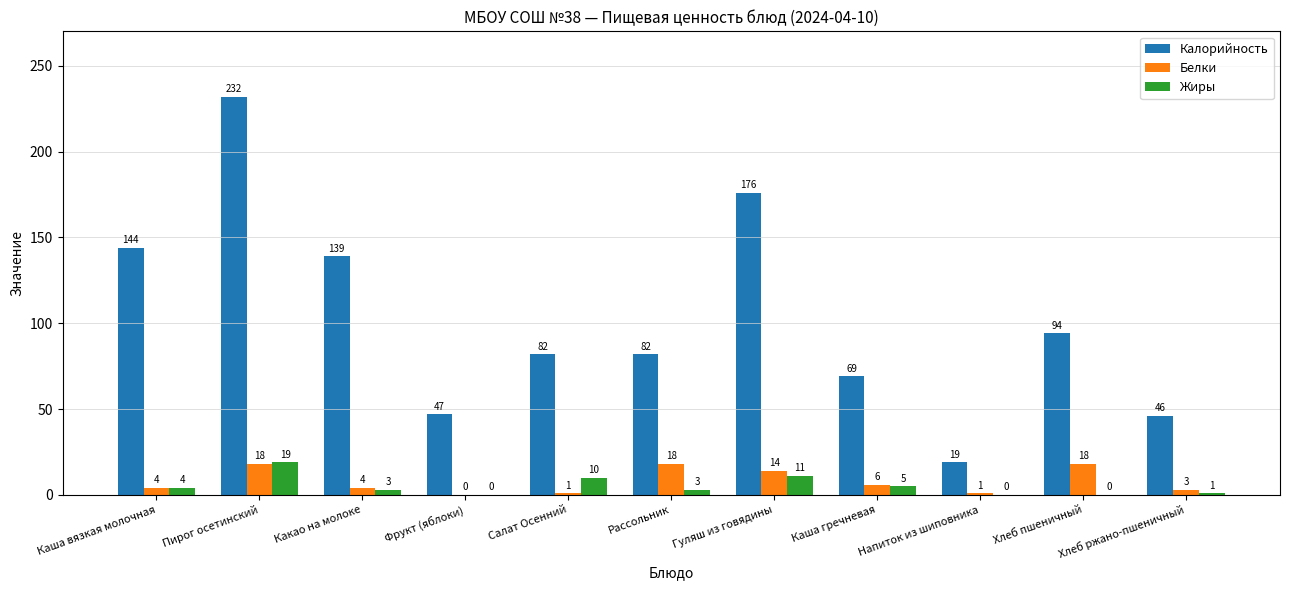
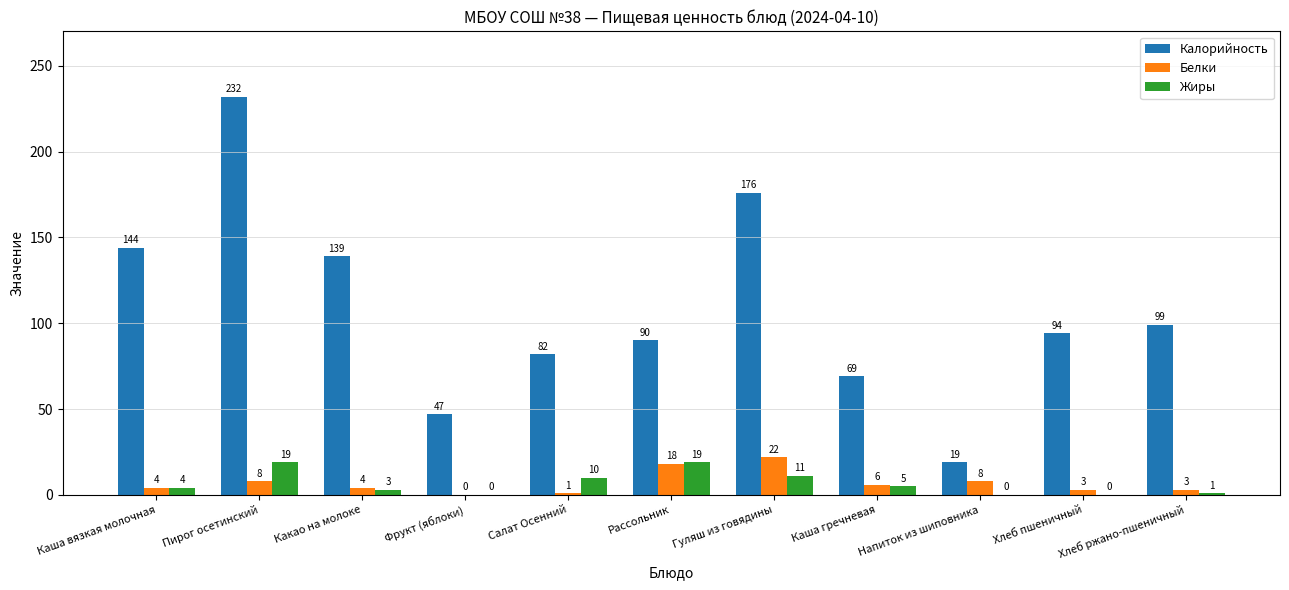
  {
    "Калорийность": {
      "Каша вязкая молочная": 144,
      "Пирог осетинский": 232,
      "Какао на молоке": 139,
      "Фрукт (яблоки)": 47,
      "Салат Осенний": 82,
-     "Рассольник": 82,
+     "Рассольник": 90,
      "Гуляш из говядины": 176,
      "Каша гречневая": 69,
      "Напиток из шиповника": 19,
      "Хлеб пшеничный": 94,
-     "Хлеб ржано-пшеничный": 46
+     "Хлеб ржано-пшеничный": 99
    },
    "Белки": {
      "Каша вязкая молочная": 4,
-     "Пирог осетинский": 18,
+     "Пирог осетинский": 8,
      "Какао на молоке": 4,
      "Фрукт (яблоки)": 0,
      "Салат Осенний": 1,
      "Рассольник": 18,
-     "Гуляш из говядины": 14,
+     "Гуляш из говядины": 22,
      "Каша гречневая": 6,
-     "Напиток из шиповника": 1,
-     "Хлеб пшеничный": 18,
+     "Напиток из шиповника": 8,
+     "Хлеб пшеничный": 3,
      "Хлеб ржано-пшеничный": 3
    },
    "Жиры": {
      "Каша вязкая молочная": 4,
      "Пирог осетинский": 19,
      "Какао на молоке": 3,
      "Фрукт (яблоки)": 0,
      "Салат Осенний": 10,
-     "Рассольник": 3,
+     "Рассольник": 19,
      "Гуляш из говядины": 11,
      "Каша гречневая": 5,
      "Напиток из шиповника": 0,
      "Хлеб пшеничный": 0,
      "Хлеб ржано-пшеничный": 1
    }
  }
